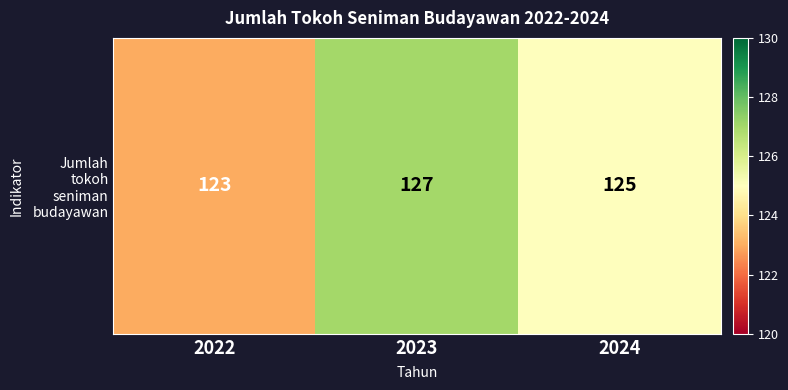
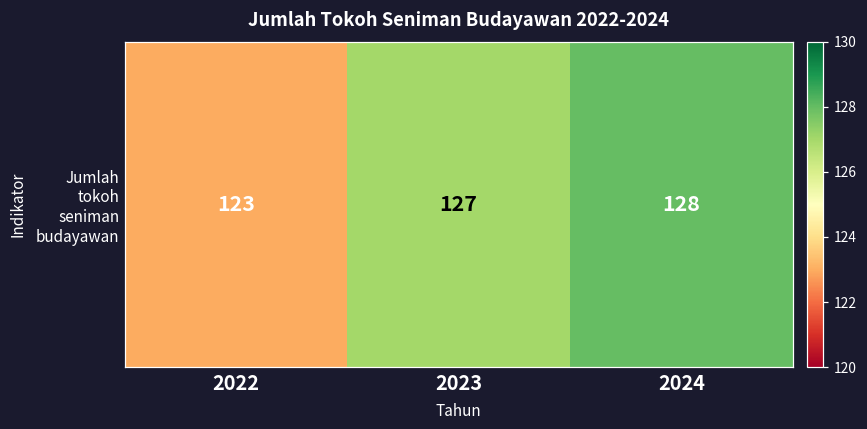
  {
    "Jumlah tokoh seniman budayawan": {
      "2022": 123,
      "2023": 127,
-     "2024": 125
+     "2024": 128
    }
  }
